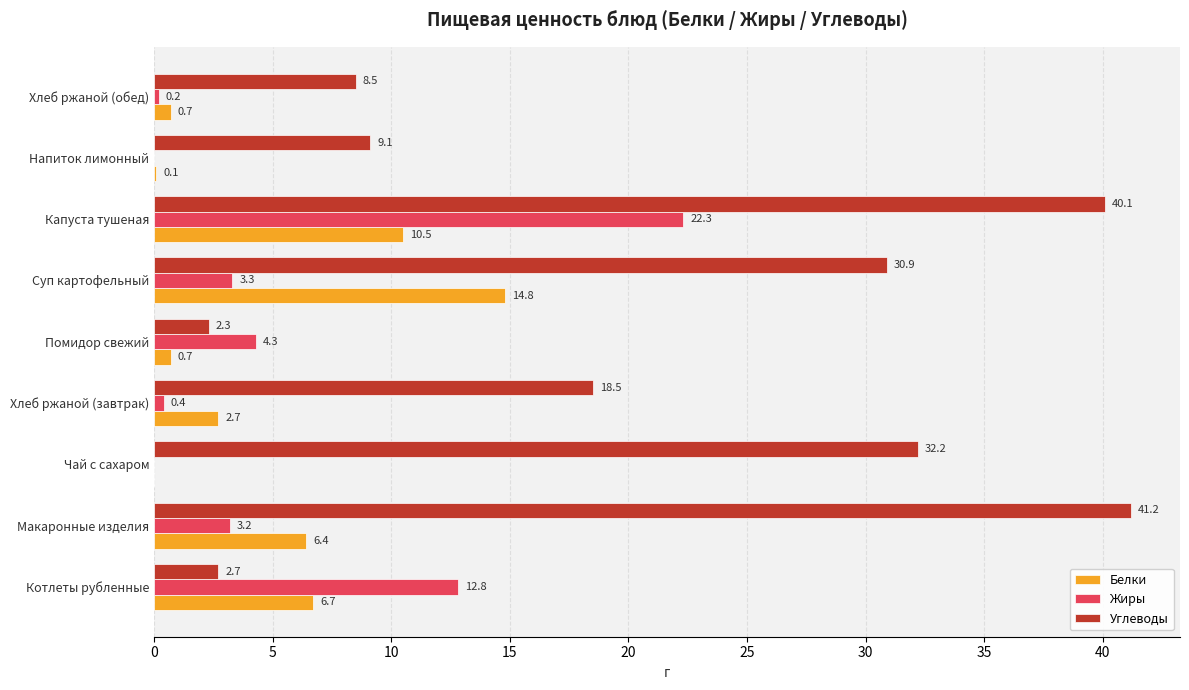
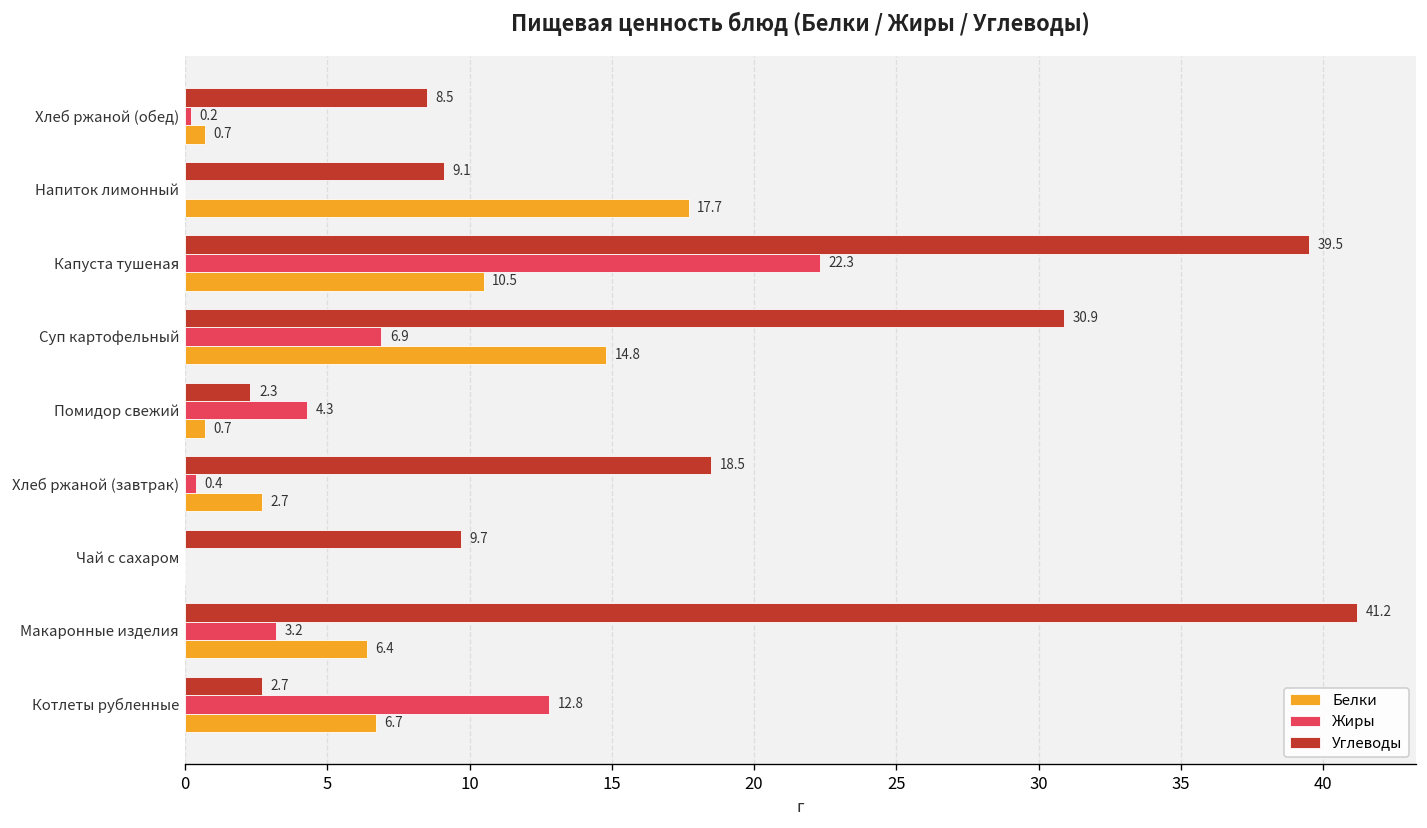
  {
    "Белки": {
      "Хлеб ржаной (обед)": 0.7,
-     "Напиток лимонный": 0.1,
+     "Напиток лимонный": 17.7,
      "Капуста тушеная": 10.5,
      "Суп картофельный": 14.8,
      "Помидор свежий": 0.7,
      "Хлеб ржаной (завтрак)": 2.7,
      "Макаронные изделия": 6.4,
      "Котлеты рубленные": 6.7
    },
    "Жиры": {
      "Хлеб ржаной (обед)": 0.2,
      "Капуста тушеная": 22.3,
-     "Суп картофельный": 3.3,
+     "Суп картофельный": 6.9,
      "Помидор свежий": 4.3,
      "Хлеб ржаной (завтрак)": 0.4,
      "Макаронные изделия": 3.2,
      "Котлеты рубленные": 12.8
    },
    "Углеводы": {
      "Хлеб ржаной (обед)": 8.5,
      "Напиток лимонный": 9.1,
-     "Капуста тушеная": 40.1,
+     "Капуста тушеная": 39.5,
      "Суп картофельный": 30.9,
      "Помидор свежий": 2.3,
      "Хлеб ржаной (завтрак)": 18.5,
-     "Чай с сахаром": 32.2,
+     "Чай с сахаром": 9.7,
      "Макаронные изделия": 41.2,
      "Котлеты рубленные": 2.7
    }
  }
